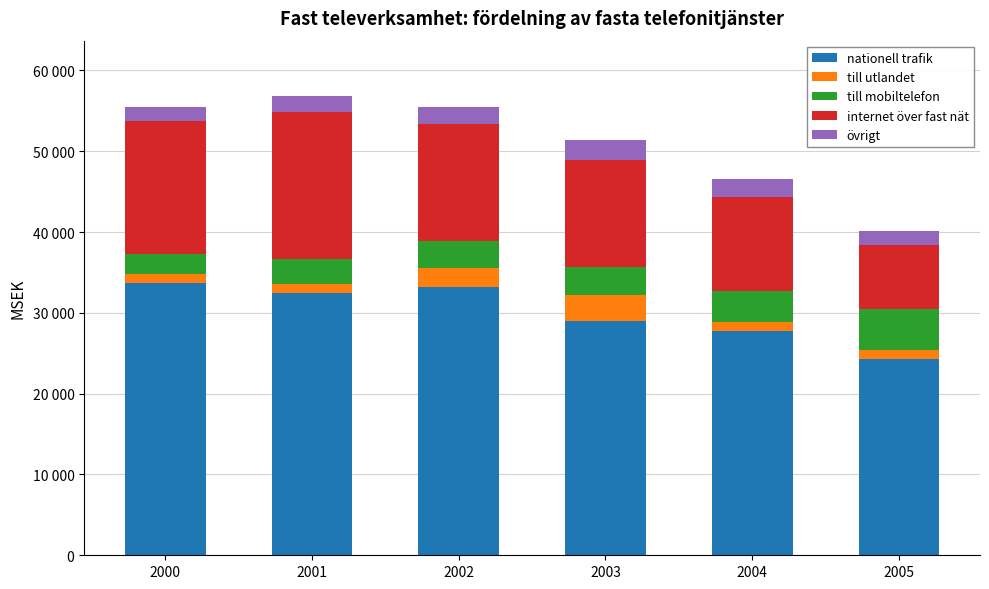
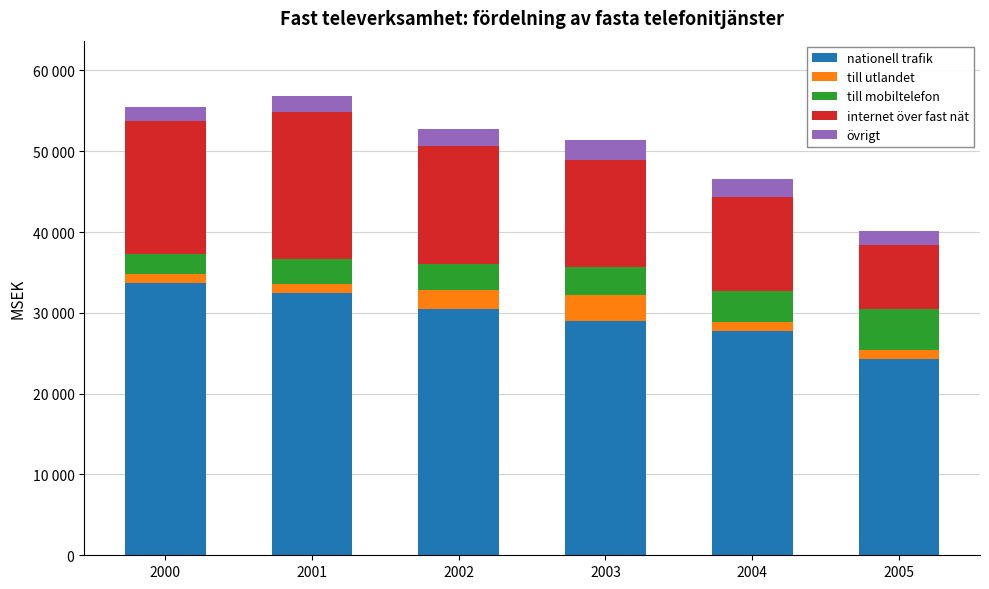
  {
    "nationell trafik": {
      "2000": 34000,
      "2001": 32000,
-     "2002": 33000,
+     "2002": 30000,
      "2003": 29000,
      "2004": 28000,
      "2005": 24000
    },
    "till utlandet": {
      "2000": 1000,
      "2001": 1000,
      "2002": 2000,
      "2003": 3000,
      "2004": 1000,
      "2005": 1000
    },
    "till mobiltelefon": {
      "2000": 3000,
      "2001": 3000,
      "2002": 3000,
      "2003": 3000,
      "2004": 4000,
      "2005": 5000
    },
    "internet över fast nät": {
      "2000": 16000,
      "2001": 18000,
      "2002": 15000,
      "2003": 13000,
      "2004": 12000,
      "2005": 8000
    },
    "övrigt": {
      "2000": 2000,
      "2001": 2000,
      "2002": 2000,
      "2003": 3000,
      "2004": 2000,
      "2005": 2000
    }
  }
